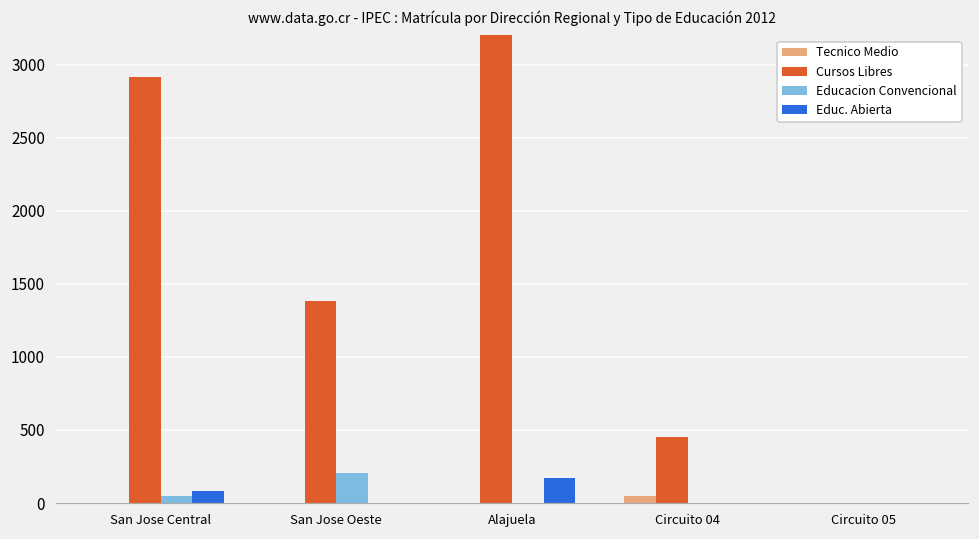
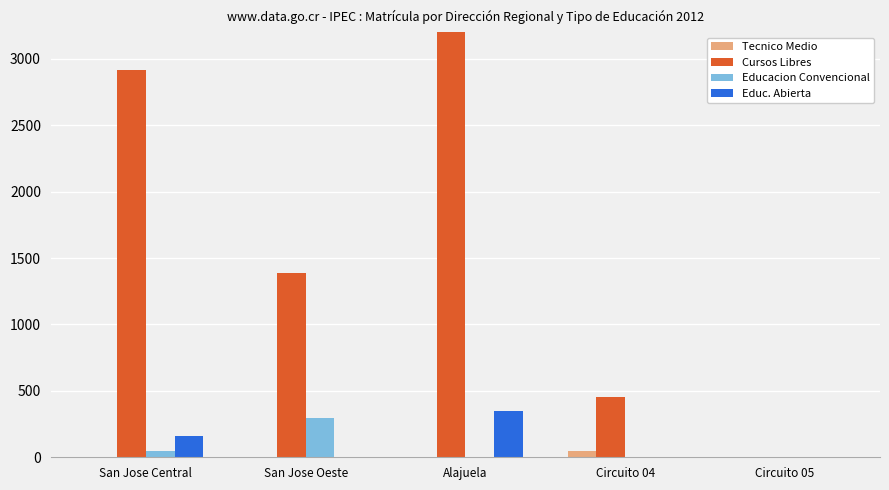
  {
    "Tecnico Medio": {
      "San Jose Central": 0,
      "San Jose Oeste": 0,
      "Alajuela": 0,
      "Circuito 04": 50,
      "Circuito 05": 0
    },
    "Cursos Libres": {
      "San Jose Central": 2920,
      "San Jose Oeste": 1380,
      "Circuito 04": 450,
      "Circuito 05": 0
    },
    "Educacion Convencional": {
      "San Jose Central": 50,
-     "San Jose Oeste": 210,
+     "San Jose Oeste": 300,
      "Alajuela": 0,
      "Circuito 04": 0,
      "Circuito 05": 0
    },
    "Educ. Abierta": {
-     "San Jose Central": 90,
+     "San Jose Central": 160,
      "San Jose Oeste": 0,
-     "Alajuela": 170,
+     "Alajuela": 350,
      "Circuito 04": 0,
      "Circuito 05": 0
    }
  }
